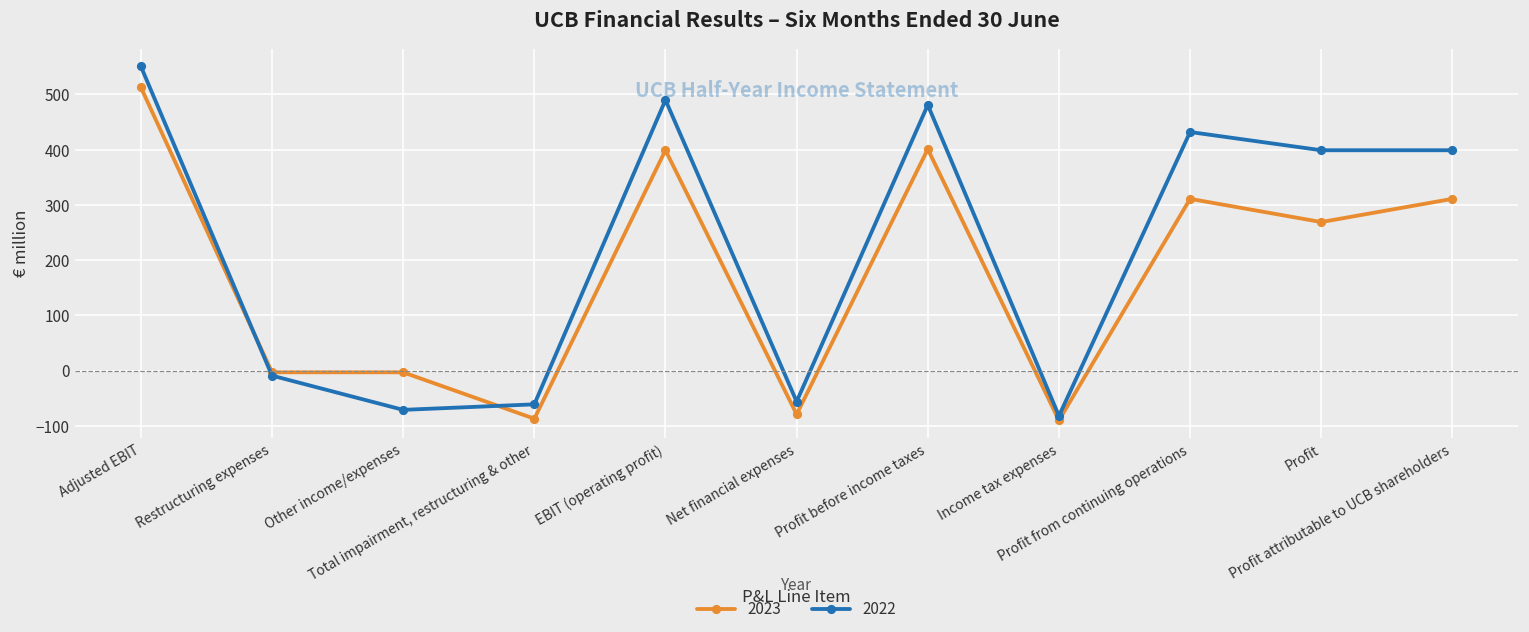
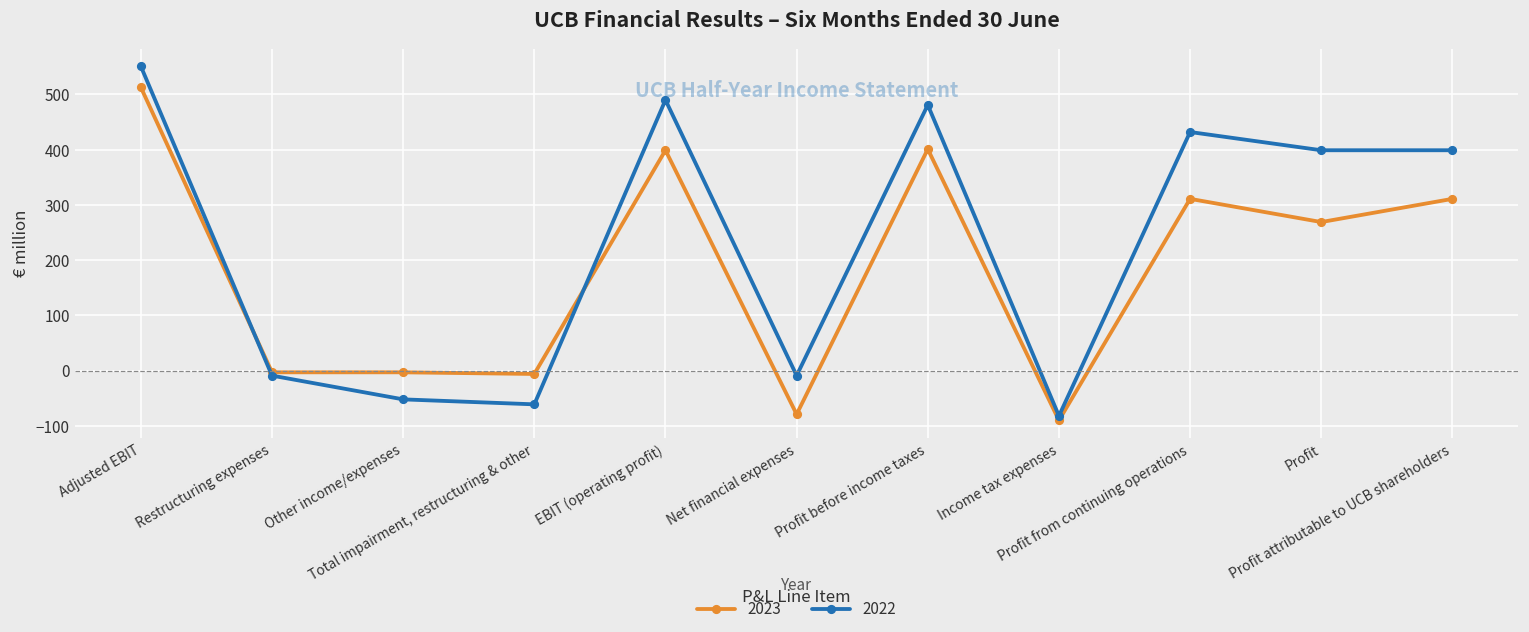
  {
    "2023": {
      "Adjusted EBIT": 510,
      "Restructuring expenses": 0,
      "Other income/expenses": 0,
-     "Total impairment, restructuring & other": -90,
+     "Total impairment, restructuring & other": -10,
      "EBIT (operating profit)": 400,
      "Net financial expenses": -80,
      "Profit before income taxes": 400,
      "Income tax expenses": -90,
      "Profit from continuing operations": 310,
      "Profit": 270,
      "Profit attributable to UCB shareholders": 310
    },
    "2022": {
      "Adjusted EBIT": 550,
      "Restructuring expenses": -10,
-     "Other income/expenses": -70,
+     "Other income/expenses": -50,
      "Total impairment, restructuring & other": -60,
      "EBIT (operating profit)": 490,
-     "Net financial expenses": -60,
+     "Net financial expenses": -10,
      "Profit before income taxes": 480,
      "Income tax expenses": -80,
      "Profit from continuing operations": 430,
      "Profit": 400,
      "Profit attributable to UCB shareholders": 400
    }
  }
